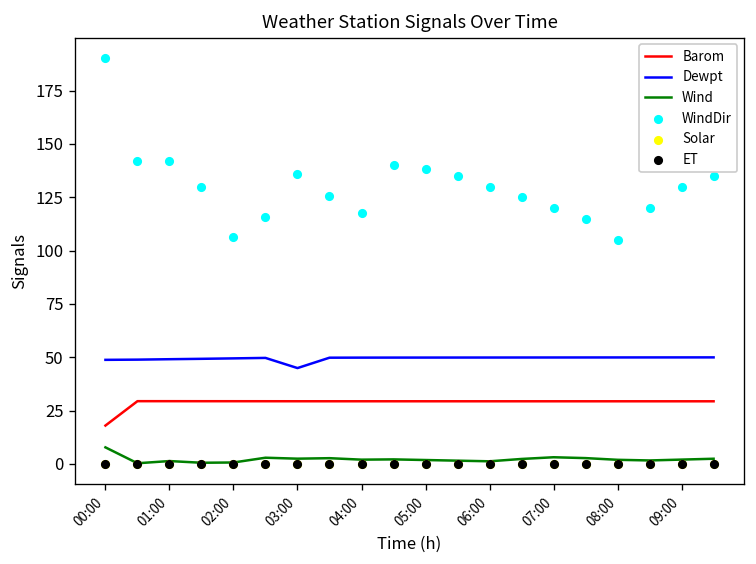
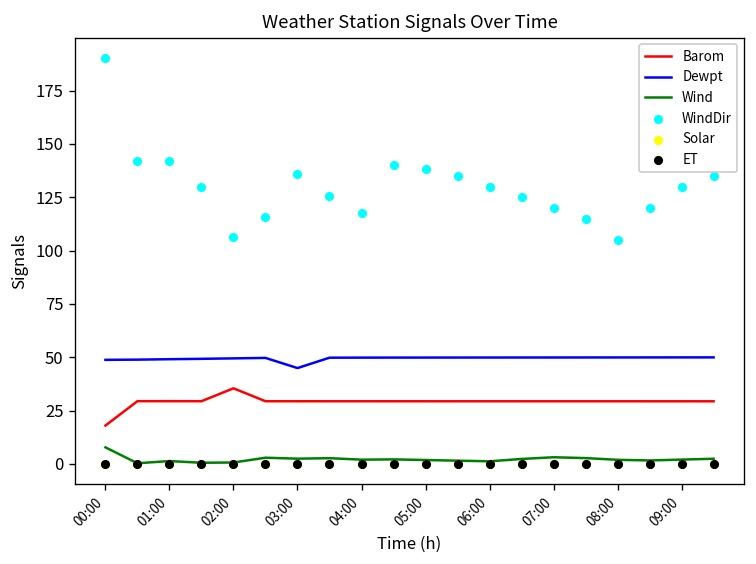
  {
    "Barom": {
      "00:00": 18,
      "01:00": 29,
-     "02:00": 29,
+     "02:00": 35,
      "03:00": 29,
      "04:00": 29,
      "05:00": 29,
      "06:00": 29,
      "07:00": 29,
      "08:00": 29,
      "09:00": 29
    },
    "Dewpt": {
      "00:00": 49,
      "01:00": 49,
      "02:00": 49,
      "03:00": 45,
      "04:00": 50,
      "05:00": 50,
      "06:00": 50,
      "07:00": 50,
      "08:00": 50,
      "09:00": 50
    },
    "Wind": {
      "00:00": 8,
      "03:00": 2,
      "04:00": 2,
      "05:00": 2,
      "07:00": 3,
      "08:00": 2,
      "09:00": 2
    }
  }
